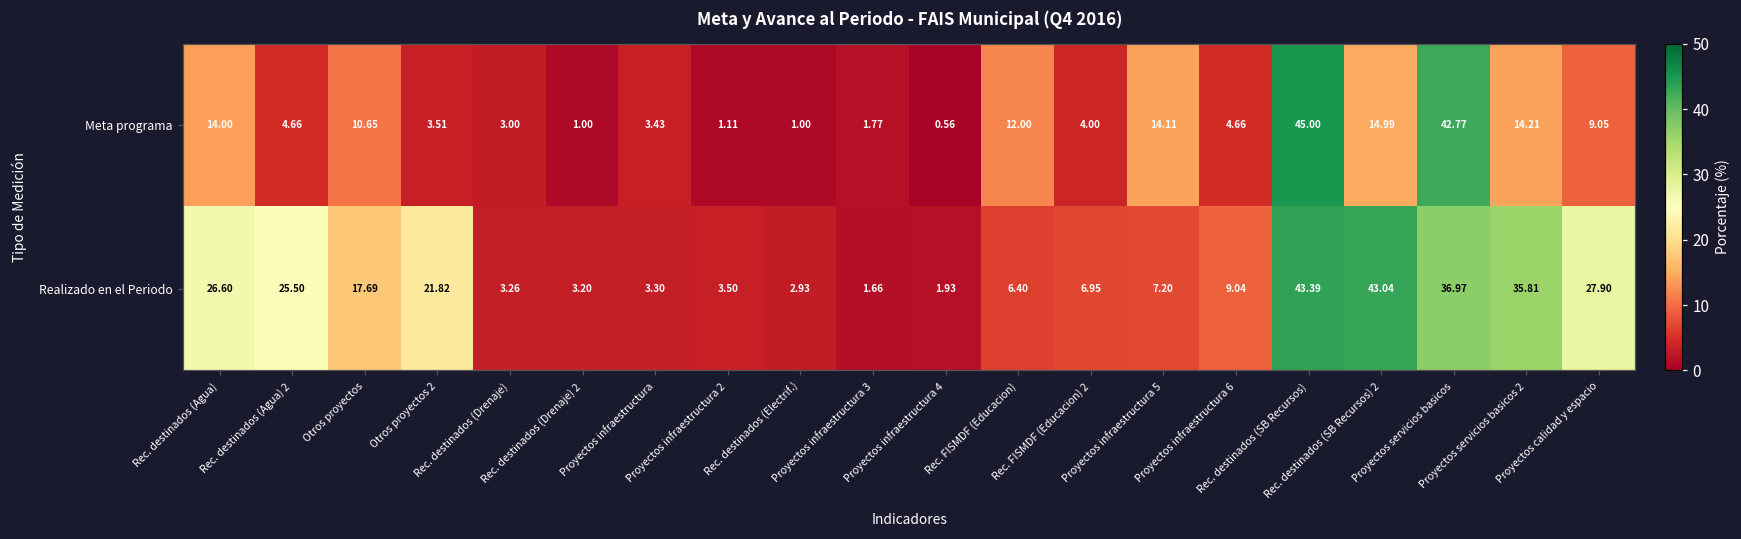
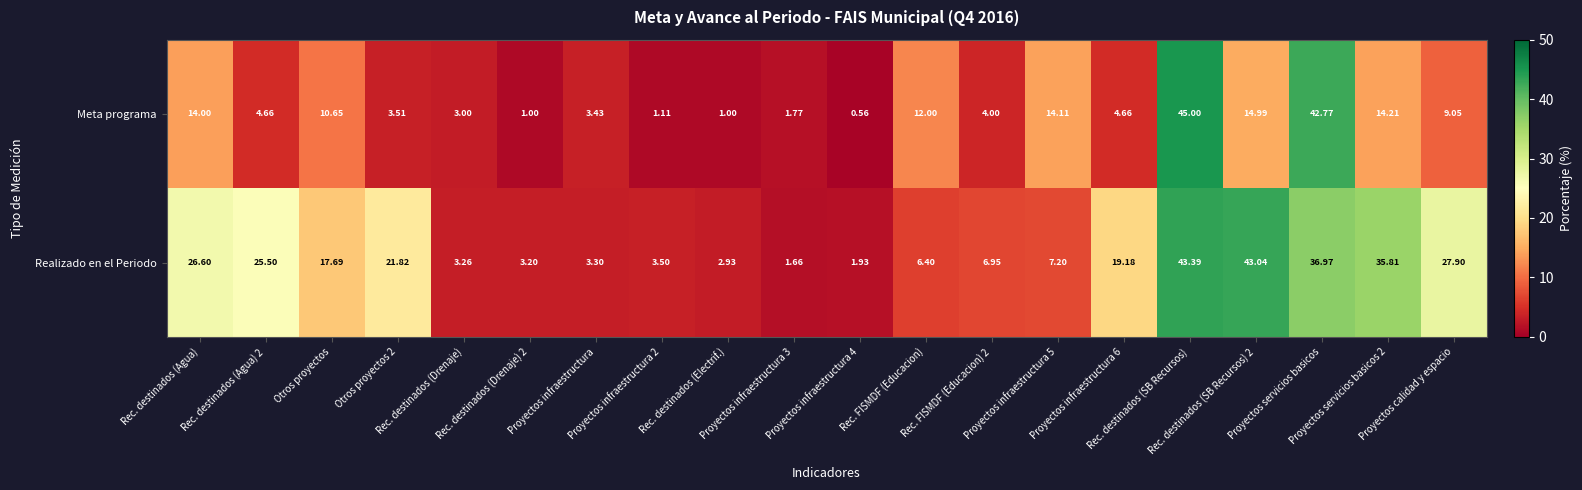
  {
    "Meta programa": {
      "Rec. destinados (Agua)": 14.00,
      "Rec. destinados (Agua) 2": 4.66,
      "Otros proyectos": 10.65,
      "Otros proyectos 2": 3.51,
      "Rec. destinados (Drenaje)": 3.00,
      "Rec. destinados (Drenaje) 2": 1.00,
      "Proyectos infraestructura": 3.43,
      "Proyectos infraestructura 2": 1.11,
      "Rec. destinados (Electrif.)": 1.00,
      "Proyectos infraestructura 3": 1.77,
      "Proyectos infraestructura 4": 0.56,
      "Rec. FISMDF (Educacion)": 12.00,
      "Rec. FISMDF (Educacion) 2": 4.00,
      "Proyectos infraestructura 5": 14.11,
      "Proyectos infraestructura 6": 4.66,
      "Rec. destinados (SB Recursos)": 45.00,
      "Rec. destinados (SB Recursos) 2": 14.99,
      "Proyectos servicios basicos": 42.77,
      "Proyectos servicios basicos 2": 14.21,
      "Proyectos calidad y espacio": 9.05
    },
    "Realizado en el Periodo": {
      "Rec. destinados (Agua)": 26.60,
      "Rec. destinados (Agua) 2": 25.50,
      "Otros proyectos": 17.69,
      "Otros proyectos 2": 21.82,
      "Rec. destinados (Drenaje)": 3.26,
      "Rec. destinados (Drenaje) 2": 3.20,
      "Proyectos infraestructura": 3.30,
      "Proyectos infraestructura 2": 3.50,
      "Rec. destinados (Electrif.)": 2.93,
      "Proyectos infraestructura 3": 1.66,
      "Proyectos infraestructura 4": 1.93,
      "Rec. FISMDF (Educacion)": 6.40,
      "Rec. FISMDF (Educacion) 2": 6.95,
      "Proyectos infraestructura 5": 7.20,
-     "Proyectos infraestructura 6": 9.04,
+     "Proyectos infraestructura 6": 19.18,
      "Rec. destinados (SB Recursos)": 43.39,
      "Rec. destinados (SB Recursos) 2": 43.04,
      "Proyectos servicios basicos": 36.97,
      "Proyectos servicios basicos 2": 35.81,
      "Proyectos calidad y espacio": 27.90
    }
  }
